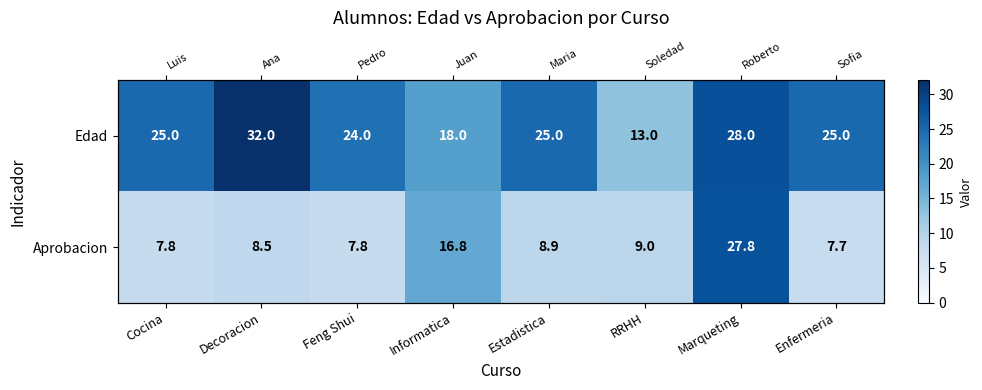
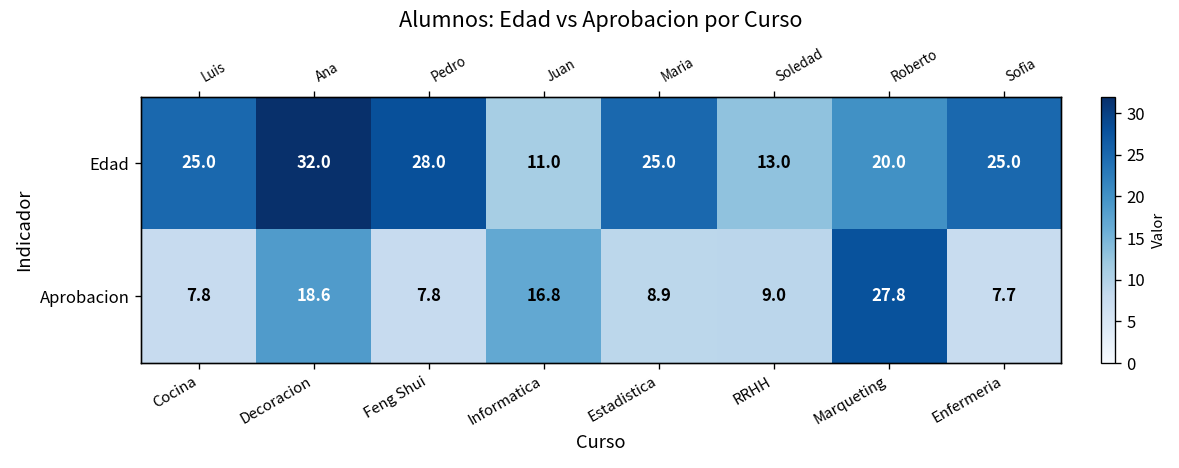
  {
    "Edad": {
      "Cocina": 25.0,
      "Decoracion": 32.0,
-     "Feng Shui": 24.0,
-     "Informatica": 18.0,
+     "Feng Shui": 28.0,
+     "Informatica": 11.0,
      "Estadistica": 25.0,
      "RRHH": 13.0,
-     "Marqueting": 28.0,
+     "Marqueting": 20.0,
      "Enfermeria": 25.0
    },
    "Aprobacion": {
      "Cocina": 7.8,
-     "Decoracion": 8.5,
+     "Decoracion": 18.6,
      "Feng Shui": 7.8,
      "Informatica": 16.8,
      "Estadistica": 8.9,
      "RRHH": 9.0,
      "Marqueting": 27.8,
      "Enfermeria": 7.7
    }
  }
